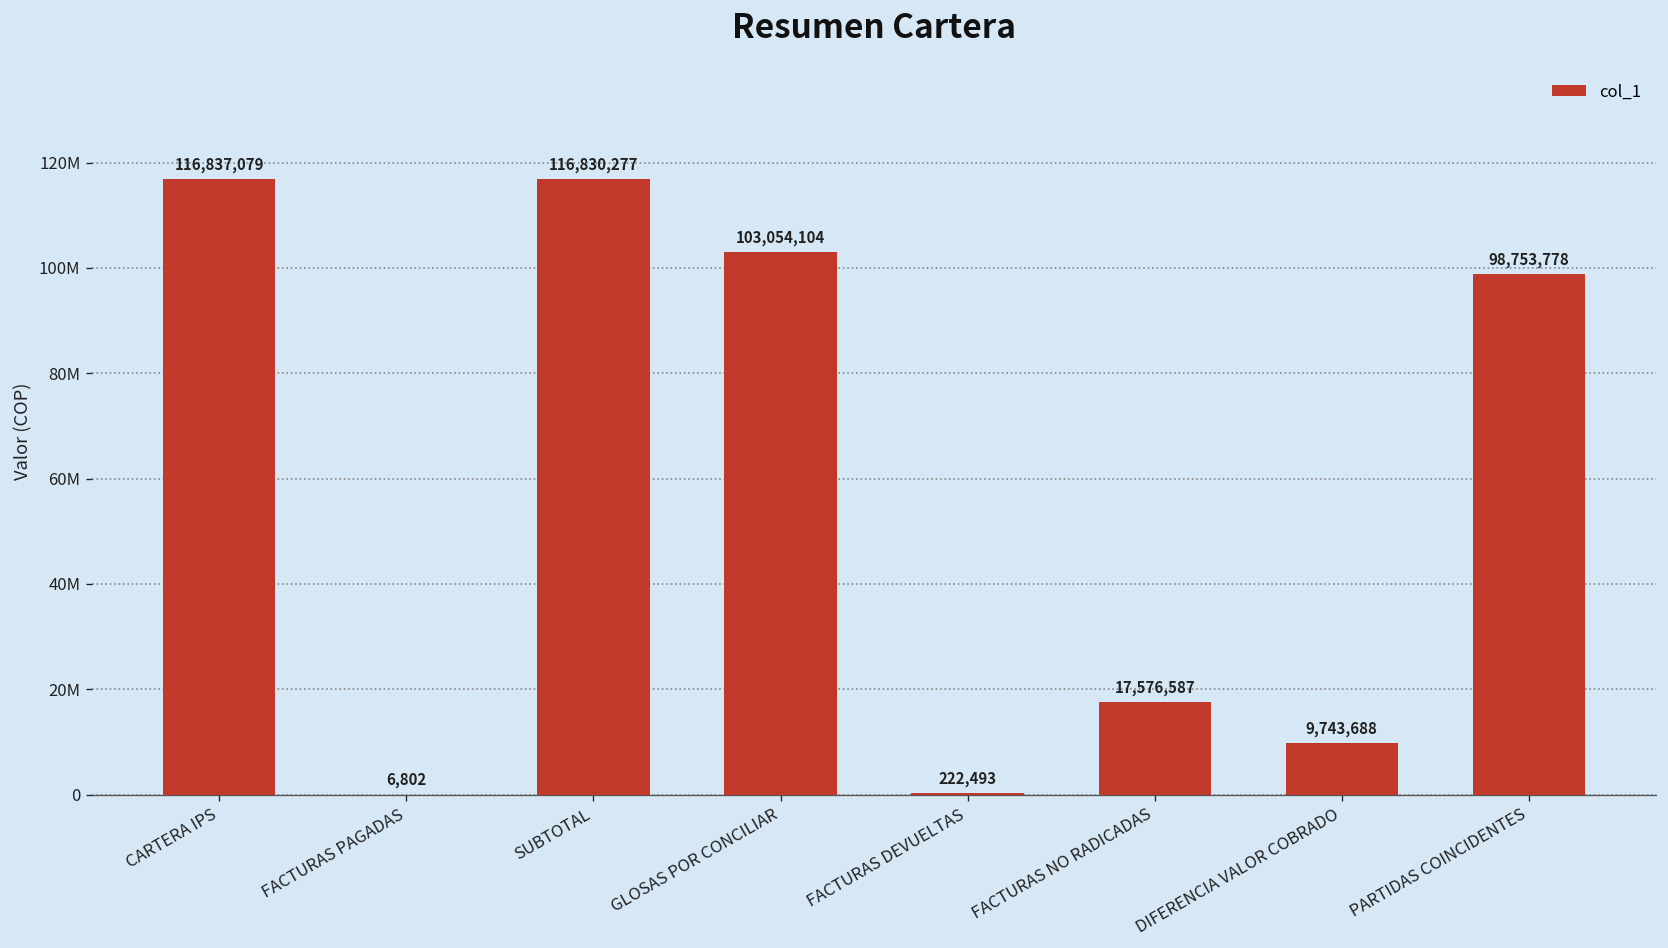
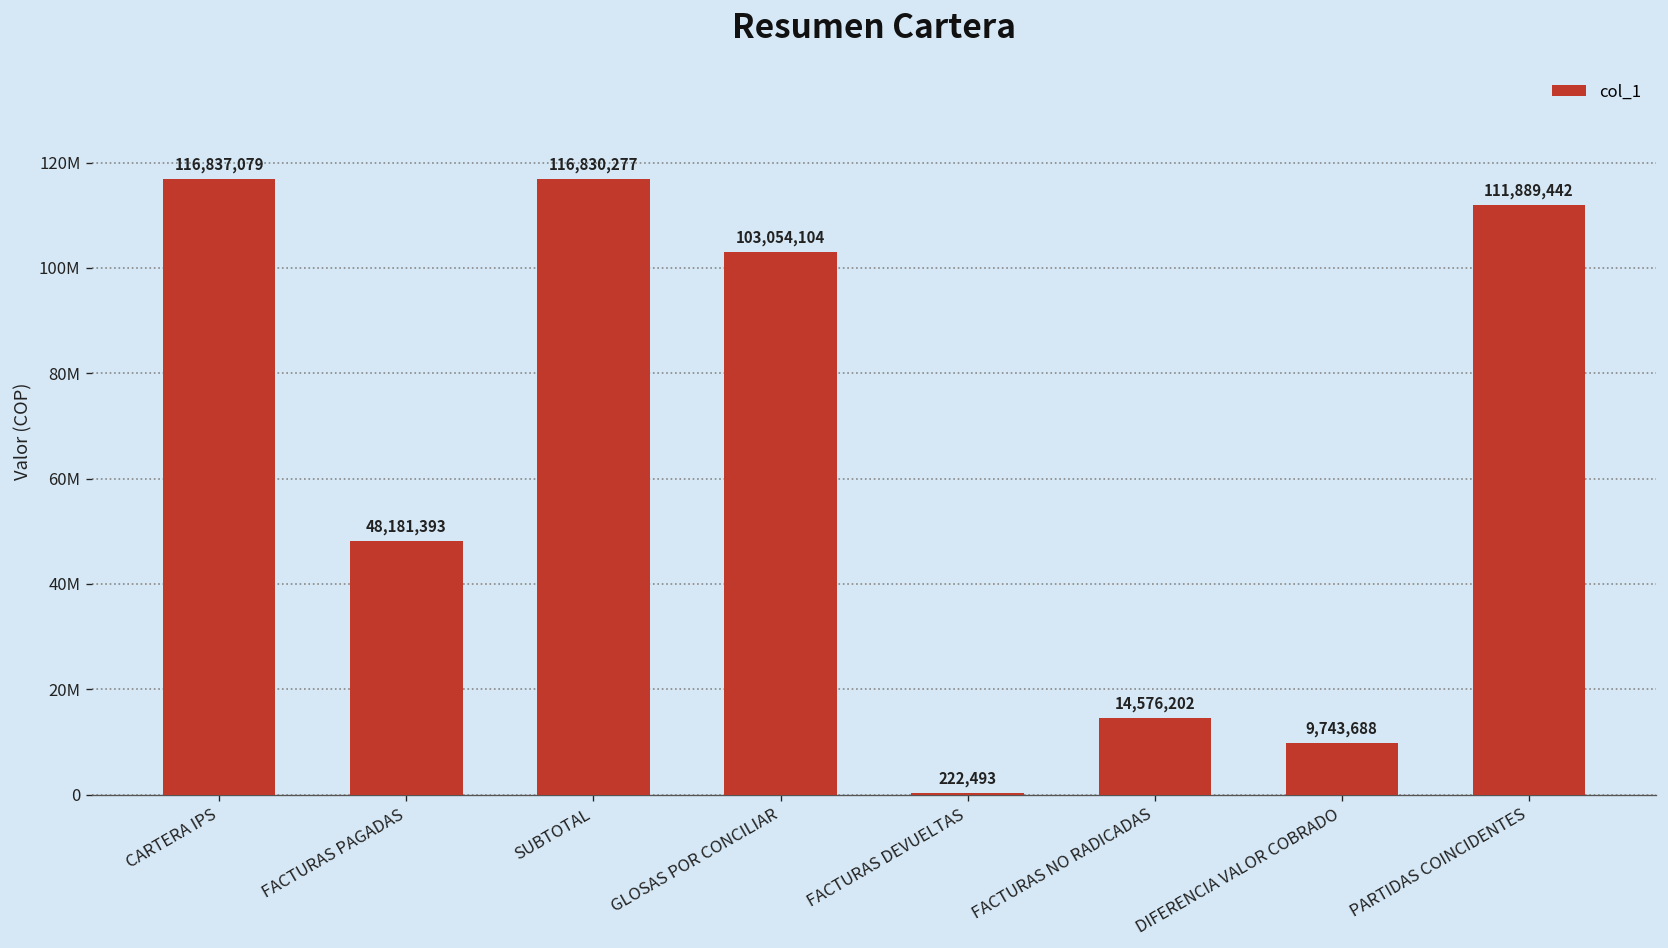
  {
    "CARTERA IPS": "116,837,079",
-   "FACTURAS PAGADAS": "6,802",
+   "FACTURAS PAGADAS": "48,181,393",
    "SUBTOTAL": "116,830,277",
    "GLOSAS POR CONCILIAR": "103,054,104",
    "FACTURAS DEVUELTAS": "222,493",
-   "FACTURAS NO RADICADAS": "17,576,587",
+   "FACTURAS NO RADICADAS": "14,576,202",
    "DIFERENCIA VALOR COBRADO": "9,743,688",
-   "PARTIDAS COINCIDENTES": "98,753,778"
+   "PARTIDAS COINCIDENTES": "111,889,442"
  }
